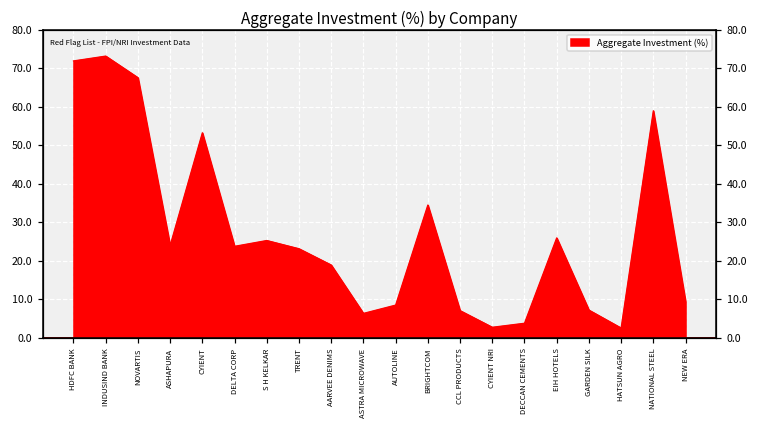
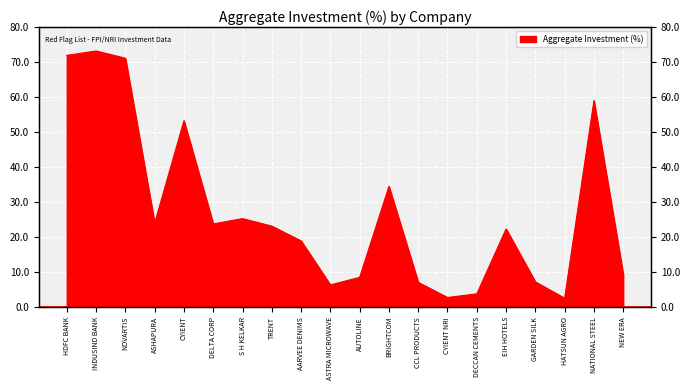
  {
    "HDFC BANK": 72,
    "INDUSIND BANK": 73,
-   "NOVARTIS": 68,
+   "NOVARTIS": 71,
    "ASHAPURA": 24,
    "CYIENT": 53,
    "DELTA CORP": 24,
    "S H KELKAR": 25,
    "TRENT": 23,
    "AARVEE DENIMS": 19,
    "ASTRA MICROWAVE": 6,
    "AUTOLINE": 8,
    "BRIGHTCOM": 35,
    "CCL PRODUCTS": 7,
    "CYIENT NRI": 3,
    "DECCAN CEMENTS": 4,
-   "EIH HOTELS": 26,
+   "EIH HOTELS": 22,
    "GARDEN SILK": 7,
    "HATSUN AGRO": 3,
    "NATIONAL STEEL": 59,
    "NEW ERA": 9
  }
